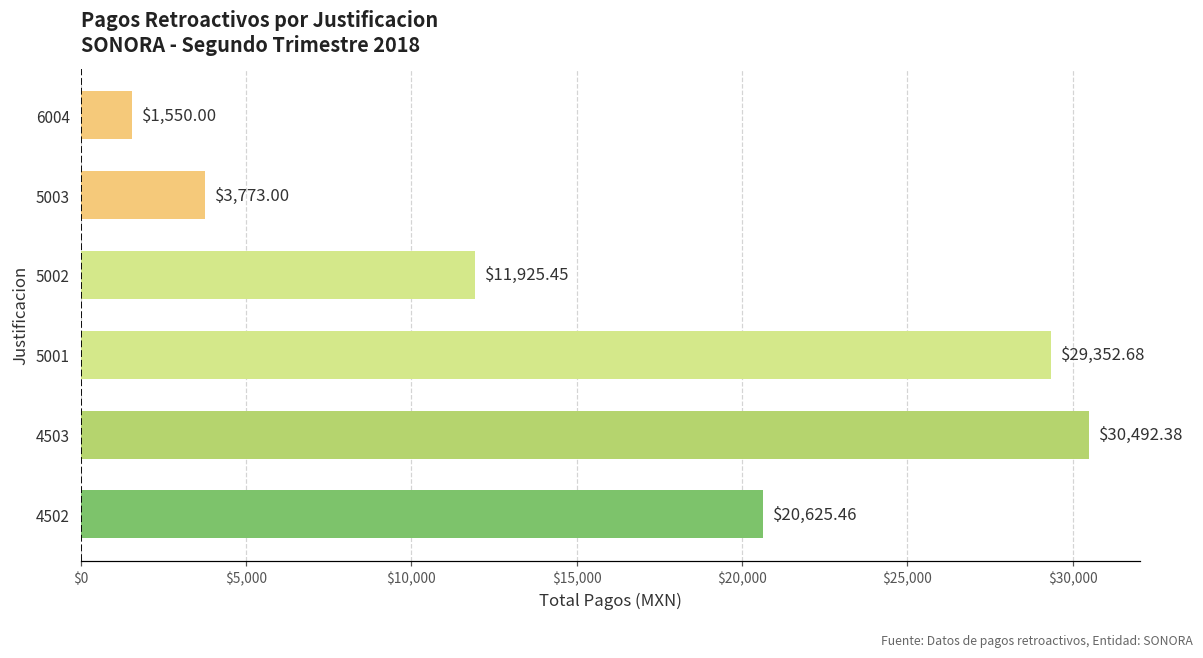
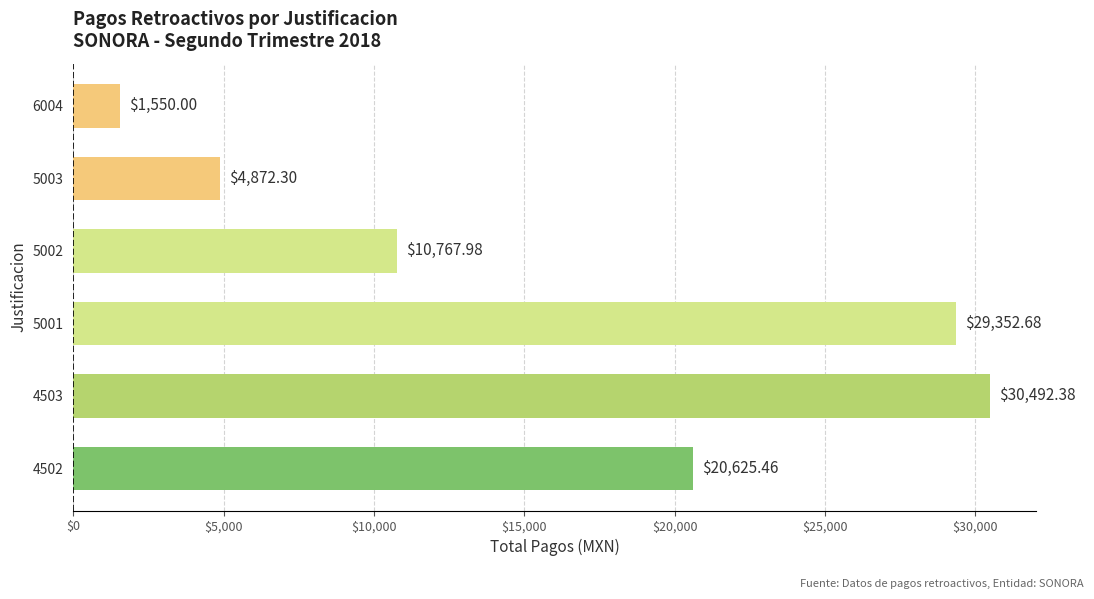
  {
    "6004": "$1,550.00",
-   "5003": "$3,773.00",
-   "5002": "$11,925.45",
+   "5003": "$4,872.30",
+   "5002": "$10,767.98",
    "5001": "$29,352.68",
    "4503": "$30,492.38",
    "4502": "$20,625.46"
  }
